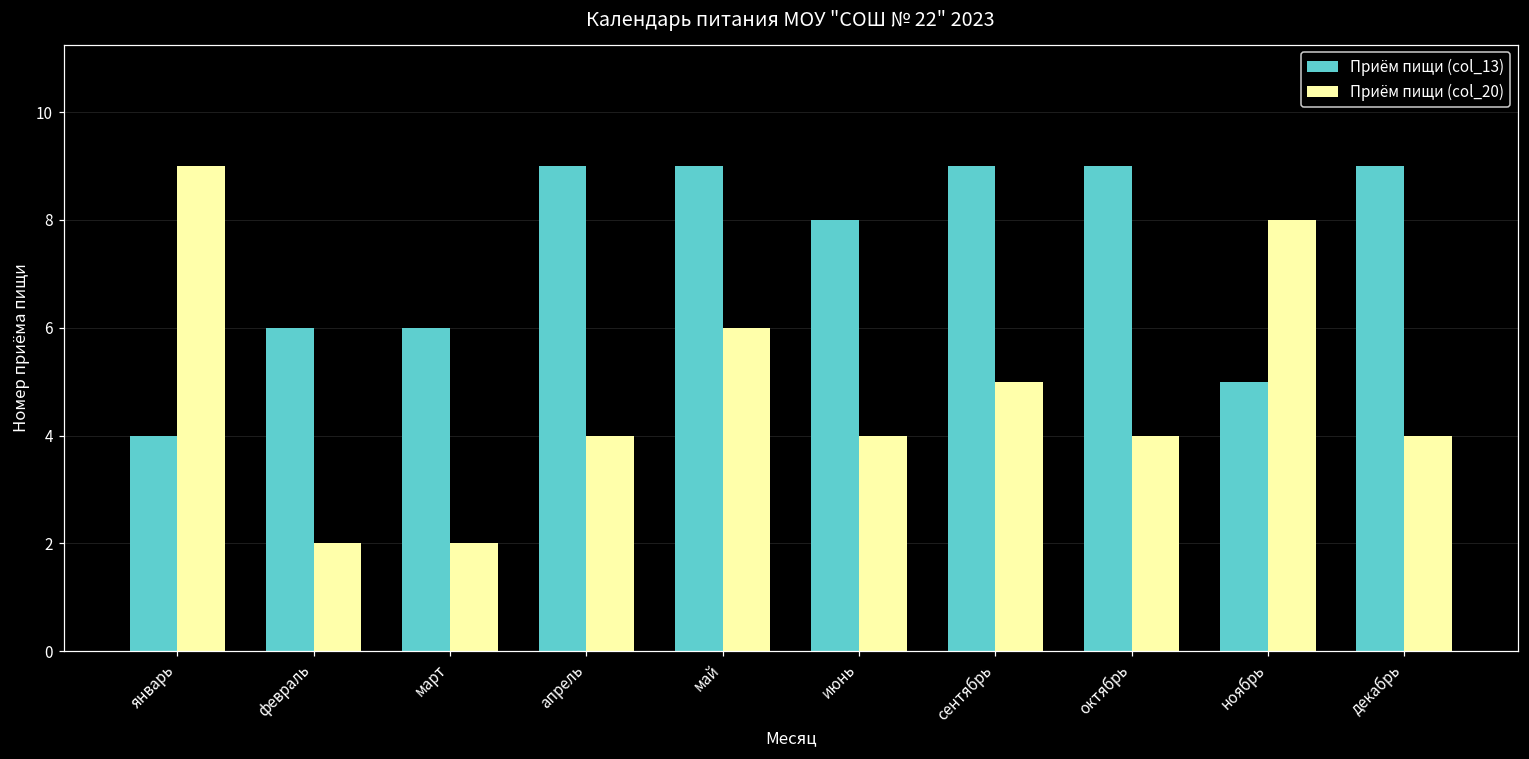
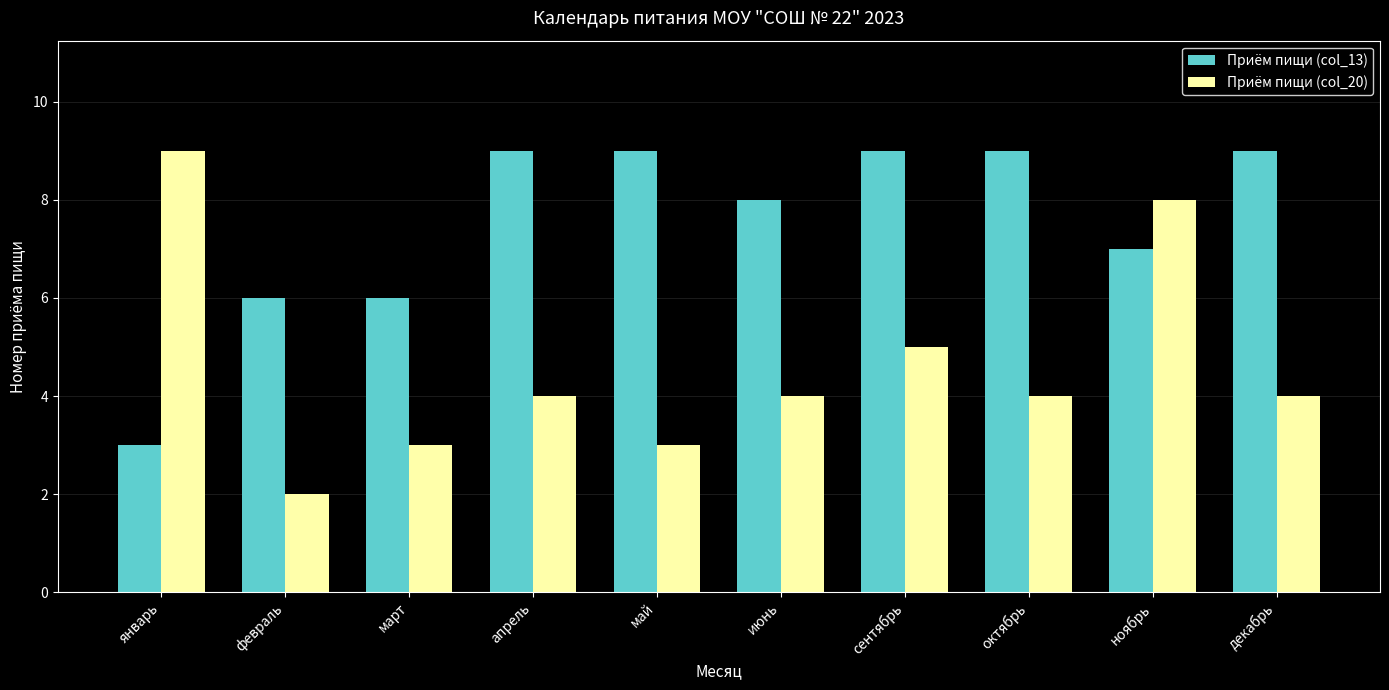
  {
    "Приём пищи (col_13)": {
-     "январь": 4,
+     "январь": 3,
      "февраль": 6,
      "март": 6,
      "апрель": 9,
      "май": 9,
      "июнь": 8,
      "сентябрь": 9,
      "октябрь": 9,
-     "ноябрь": 5,
+     "ноябрь": 7,
      "декабрь": 9
    },
    "Приём пищи (col_20)": {
      "январь": 9,
      "февраль": 2,
-     "март": 2,
+     "март": 3,
      "апрель": 4,
-     "май": 6,
+     "май": 3,
      "июнь": 4,
      "сентябрь": 5,
      "октябрь": 4,
      "ноябрь": 8,
      "декабрь": 4
    }
  }
